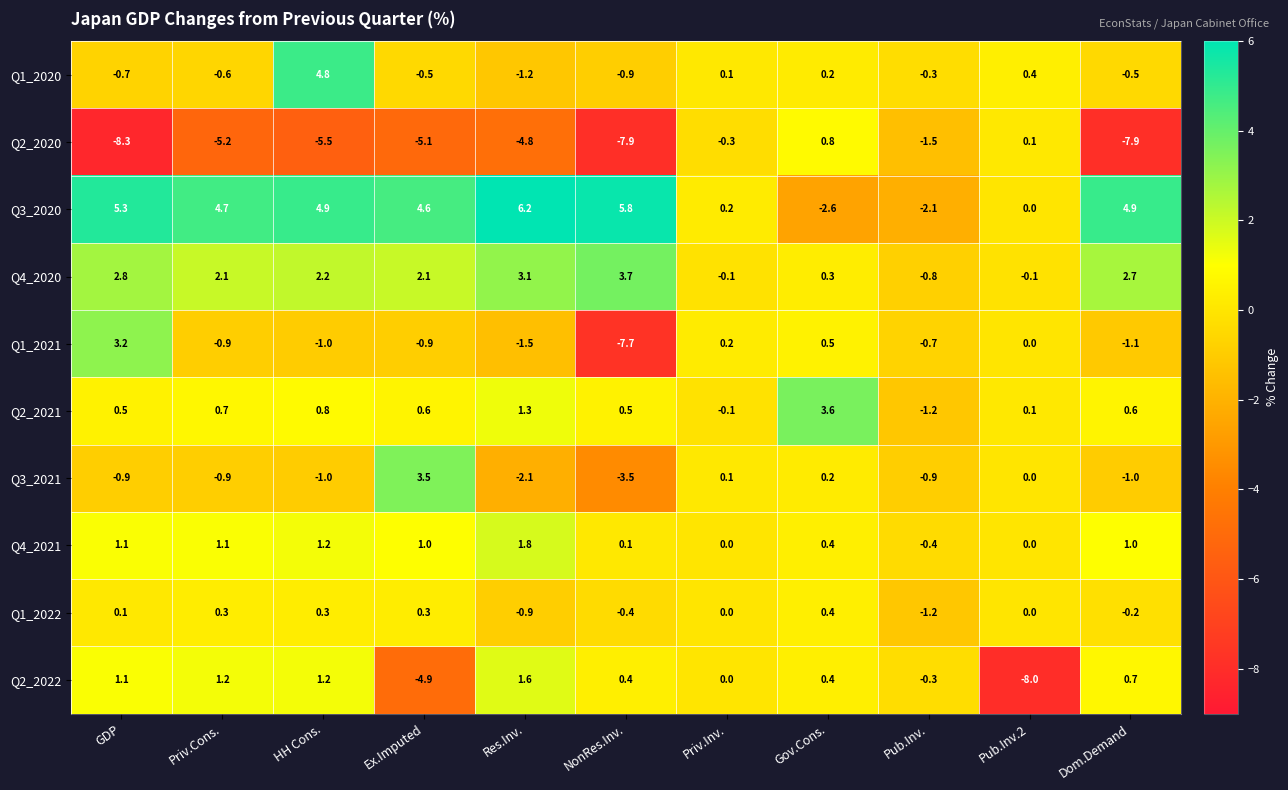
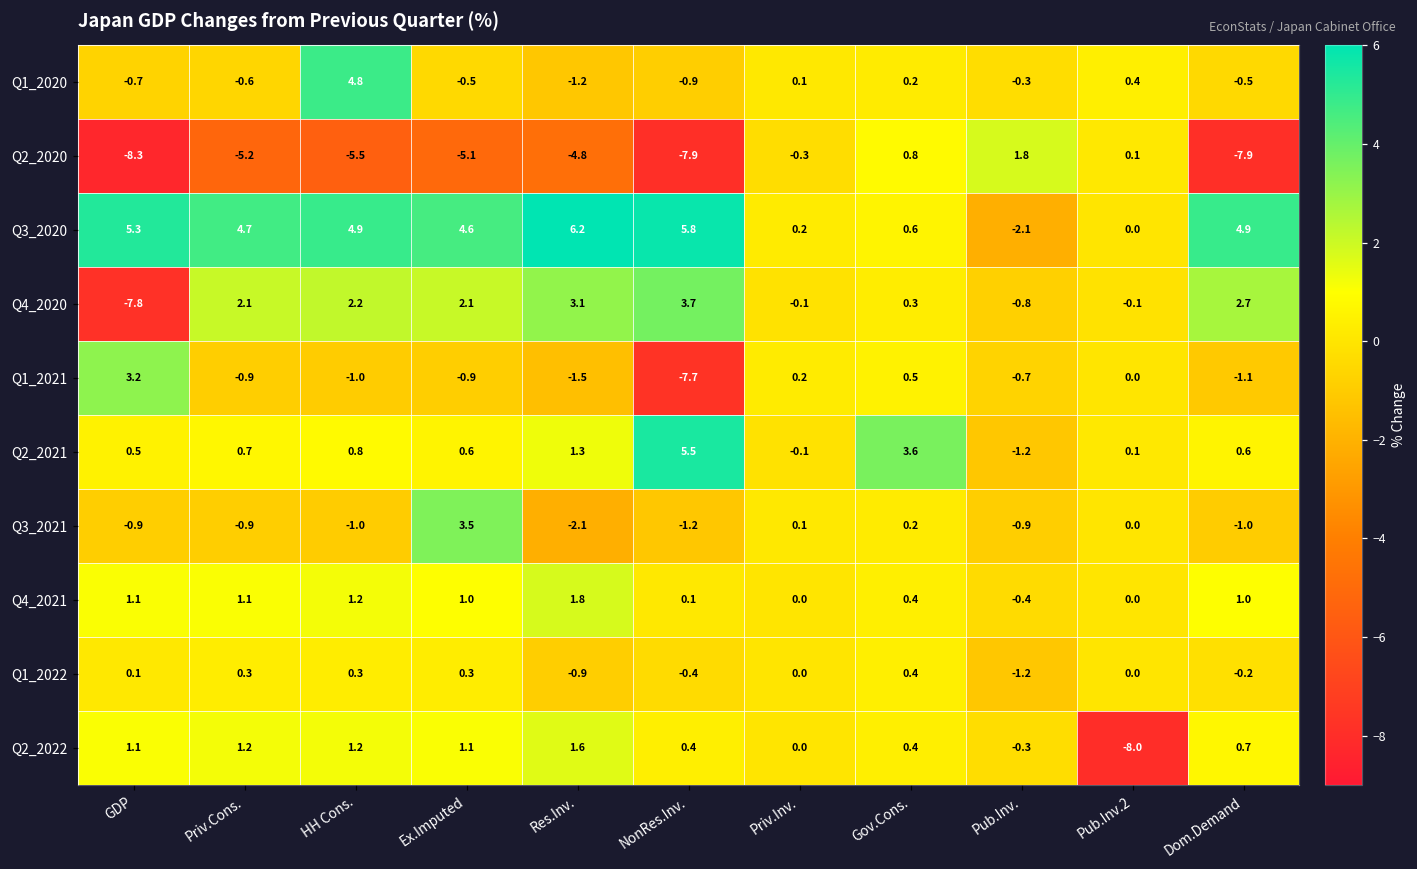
  {
    "Q1_2020": {
      "GDP": -0.7,
      "Priv.Cons.": -0.6,
      "HH Cons.": 4.8,
      "Ex.Imputed": -0.5,
      "Res.Inv.": -1.2,
      "NonRes.Inv.": -0.9,
      "Priv.Inv.": 0.1,
      "Gov.Cons.": 0.2,
      "Pub.Inv.": -0.3,
      "Pub.Inv.2": 0.4,
      "Dom.Demand": -0.5
    },
    "Q2_2020": {
      "GDP": -8.3,
      "Priv.Cons.": -5.2,
      "HH Cons.": -5.5,
      "Ex.Imputed": -5.1,
      "Res.Inv.": -4.8,
      "NonRes.Inv.": -7.9,
      "Priv.Inv.": -0.3,
      "Gov.Cons.": 0.8,
-     "Pub.Inv.": -1.5,
+     "Pub.Inv.": 1.8,
      "Pub.Inv.2": 0.1,
      "Dom.Demand": -7.9
    },
    "Q3_2020": {
      "GDP": 5.3,
      "Priv.Cons.": 4.7,
      "HH Cons.": 4.9,
      "Ex.Imputed": 4.6,
      "Res.Inv.": 6.2,
      "NonRes.Inv.": 5.8,
      "Priv.Inv.": 0.2,
-     "Gov.Cons.": -2.6,
+     "Gov.Cons.": 0.6,
      "Pub.Inv.": -2.1,
      "Pub.Inv.2": 0.0,
      "Dom.Demand": 4.9
    },
    "Q4_2020": {
-     "GDP": 2.8,
+     "GDP": -7.8,
      "Priv.Cons.": 2.1,
      "HH Cons.": 2.2,
      "Ex.Imputed": 2.1,
      "Res.Inv.": 3.1,
      "NonRes.Inv.": 3.7,
      "Priv.Inv.": -0.1,
      "Gov.Cons.": 0.3,
      "Pub.Inv.": -0.8,
      "Pub.Inv.2": -0.1,
      "Dom.Demand": 2.7
    },
    "Q1_2021": {
      "GDP": 3.2,
      "Priv.Cons.": -0.9,
      "HH Cons.": -1.0,
      "Ex.Imputed": -0.9,
      "Res.Inv.": -1.5,
      "NonRes.Inv.": -7.7,
      "Priv.Inv.": 0.2,
      "Gov.Cons.": 0.5,
      "Pub.Inv.": -0.7,
      "Pub.Inv.2": 0.0,
      "Dom.Demand": -1.1
    },
    "Q2_2021": {
      "GDP": 0.5,
      "Priv.Cons.": 0.7,
      "HH Cons.": 0.8,
      "Ex.Imputed": 0.6,
      "Res.Inv.": 1.3,
-     "NonRes.Inv.": 0.5,
+     "NonRes.Inv.": 5.5,
      "Priv.Inv.": -0.1,
      "Gov.Cons.": 3.6,
      "Pub.Inv.": -1.2,
      "Pub.Inv.2": 0.1,
      "Dom.Demand": 0.6
    },
    "Q3_2021": {
      "GDP": -0.9,
      "Priv.Cons.": -0.9,
      "HH Cons.": -1.0,
      "Ex.Imputed": 3.5,
      "Res.Inv.": -2.1,
-     "NonRes.Inv.": -3.5,
+     "NonRes.Inv.": -1.2,
      "Priv.Inv.": 0.1,
      "Gov.Cons.": 0.2,
      "Pub.Inv.": -0.9,
      "Pub.Inv.2": 0.0,
      "Dom.Demand": -1.0
    },
    "Q4_2021": {
      "GDP": 1.1,
      "Priv.Cons.": 1.1,
      "HH Cons.": 1.2,
      "Ex.Imputed": 1.0,
      "Res.Inv.": 1.8,
      "NonRes.Inv.": 0.1,
      "Priv.Inv.": 0.0,
      "Gov.Cons.": 0.4,
      "Pub.Inv.": -0.4,
      "Pub.Inv.2": 0.0,
      "Dom.Demand": 1.0
    },
    "Q1_2022": {
      "GDP": 0.1,
      "Priv.Cons.": 0.3,
      "HH Cons.": 0.3,
      "Ex.Imputed": 0.3,
      "Res.Inv.": -0.9,
      "NonRes.Inv.": -0.4,
      "Priv.Inv.": 0.0,
      "Gov.Cons.": 0.4,
      "Pub.Inv.": -1.2,
      "Pub.Inv.2": 0.0,
      "Dom.Demand": -0.2
    },
    "Q2_2022": {
      "GDP": 1.1,
      "Priv.Cons.": 1.2,
      "HH Cons.": 1.2,
-     "Ex.Imputed": -4.9,
+     "Ex.Imputed": 1.1,
      "Res.Inv.": 1.6,
      "NonRes.Inv.": 0.4,
      "Priv.Inv.": 0.0,
      "Gov.Cons.": 0.4,
      "Pub.Inv.": -0.3,
      "Pub.Inv.2": -8.0,
      "Dom.Demand": 0.7
    }
  }
